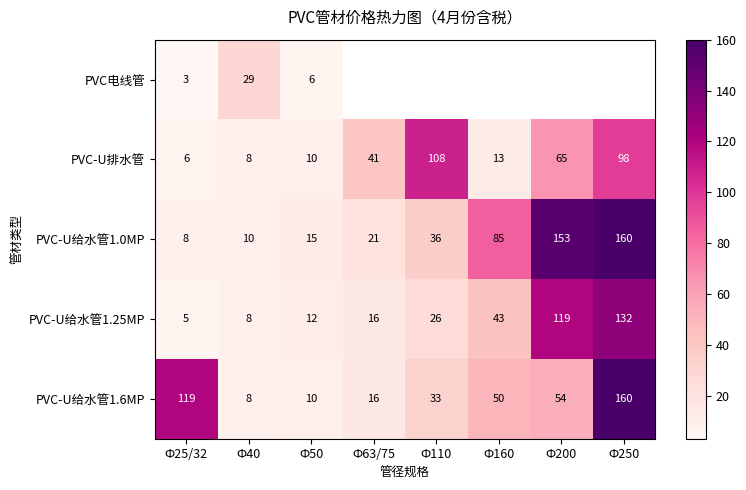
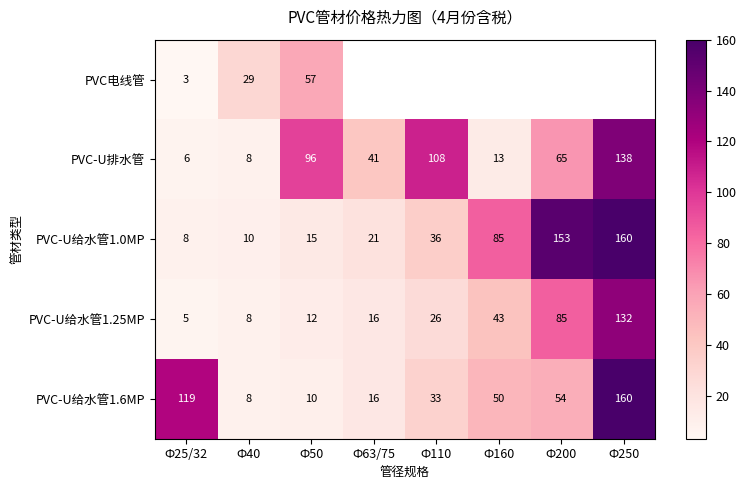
  {
    "PVC电线管": {
      "Ф25/32": 3,
      "Ф40": 29,
-     "Ф50": 6
+     "Ф50": 57
    },
    "PVC-U排水管": {
      "Ф25/32": 6,
      "Ф40": 8,
-     "Ф50": 10,
+     "Ф50": 96,
      "Ф63/75": 41,
      "Ф110": 108,
      "Ф160": 13,
      "Ф200": 65,
-     "Ф250": 98
+     "Ф250": 138
    },
    "PVC-U给水管1.0MP": {
      "Ф25/32": 8,
      "Ф40": 10,
      "Ф50": 15,
      "Ф63/75": 21,
      "Ф110": 36,
      "Ф160": 85,
      "Ф200": 153,
      "Ф250": 160
    },
    "PVC-U给水管1.25MP": {
      "Ф25/32": 5,
      "Ф40": 8,
      "Ф50": 12,
      "Ф63/75": 16,
      "Ф110": 26,
      "Ф160": 43,
-     "Ф200": 119,
+     "Ф200": 85,
      "Ф250": 132
    },
    "PVC-U给水管1.6MP": {
      "Ф25/32": 119,
      "Ф40": 8,
      "Ф50": 10,
      "Ф63/75": 16,
      "Ф110": 33,
      "Ф160": 50,
      "Ф200": 54,
      "Ф250": 160
    }
  }
